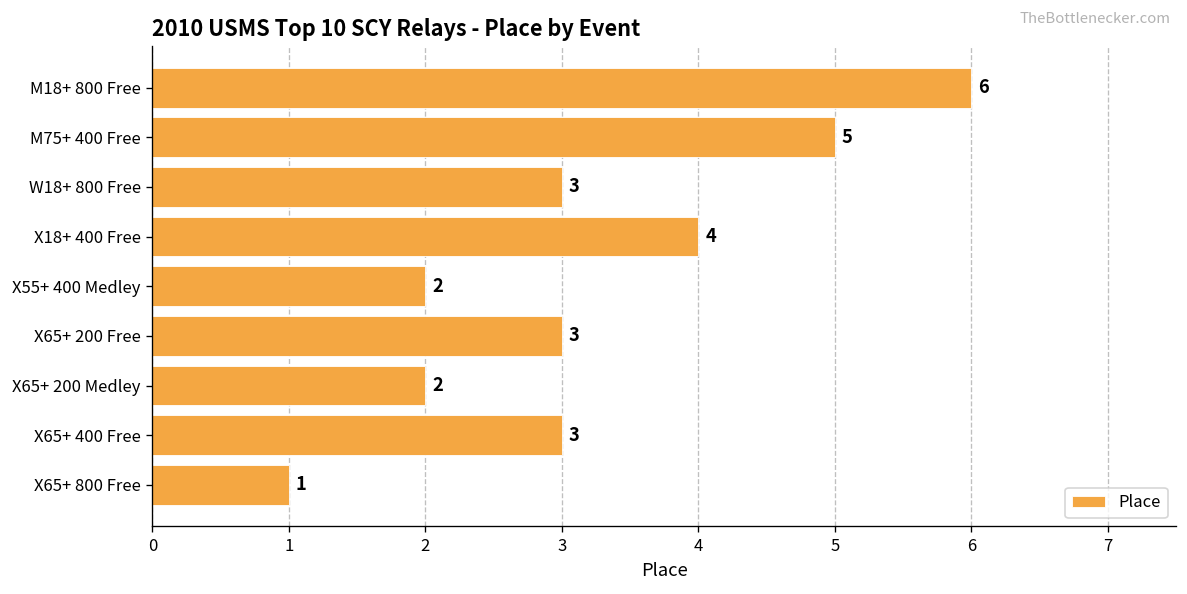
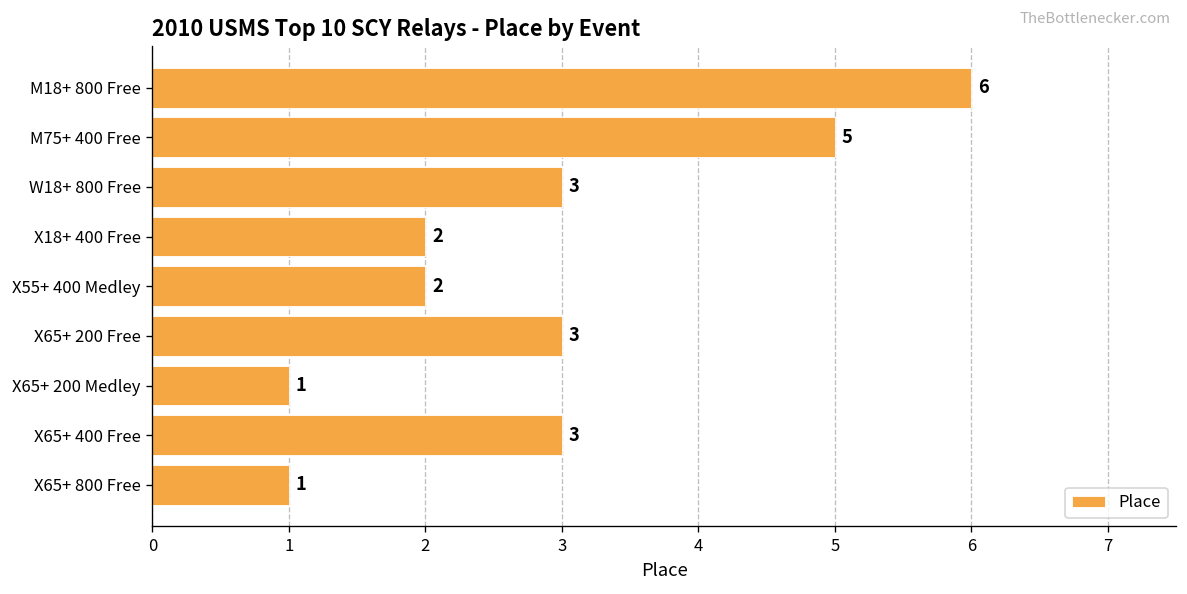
  {
    "M18+ 800 Free": 6,
    "M75+ 400 Free": 5,
    "W18+ 800 Free": 3,
-   "X18+ 400 Free": 4,
+   "X18+ 400 Free": 2,
    "X55+ 400 Medley": 2,
    "X65+ 200 Free": 3,
-   "X65+ 200 Medley": 2,
+   "X65+ 200 Medley": 1,
    "X65+ 400 Free": 3,
    "X65+ 800 Free": 1
  }
